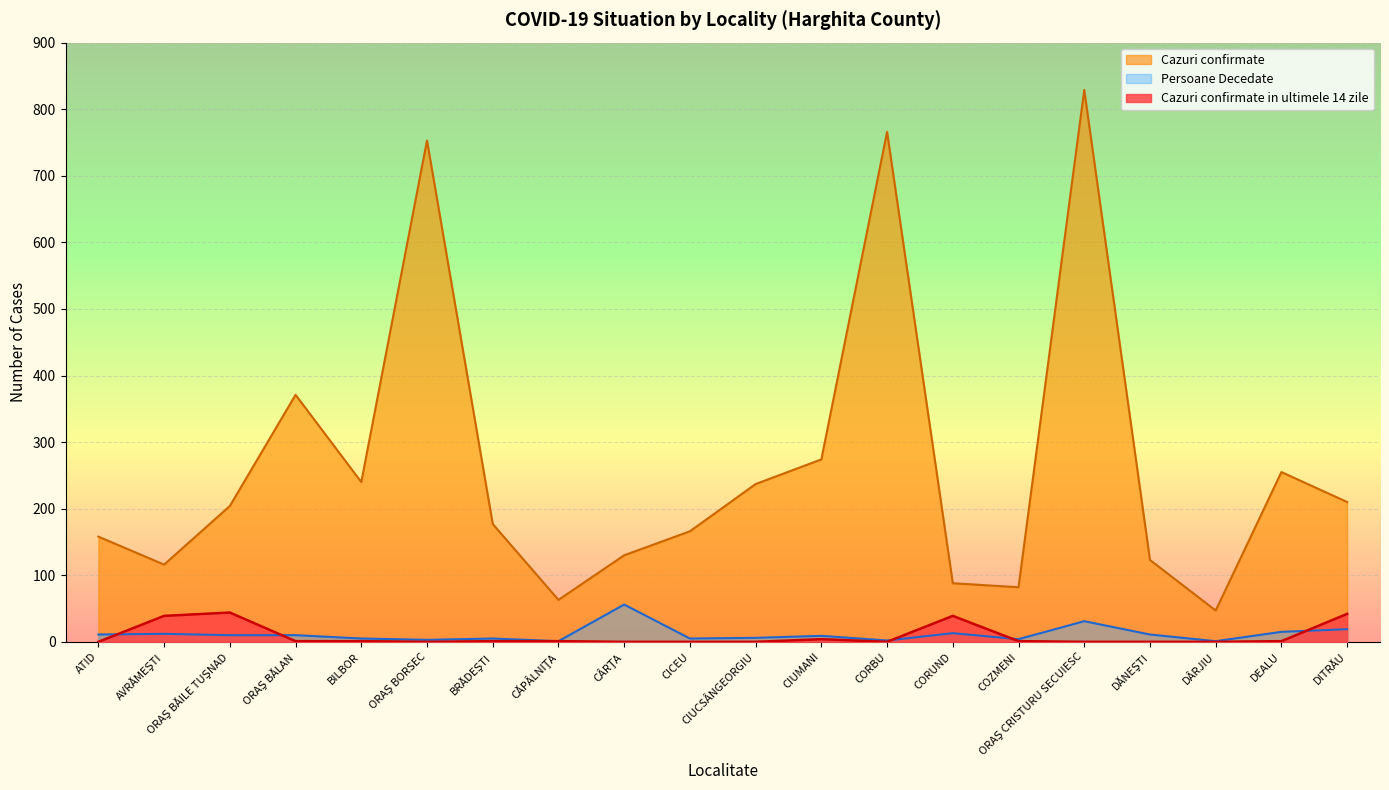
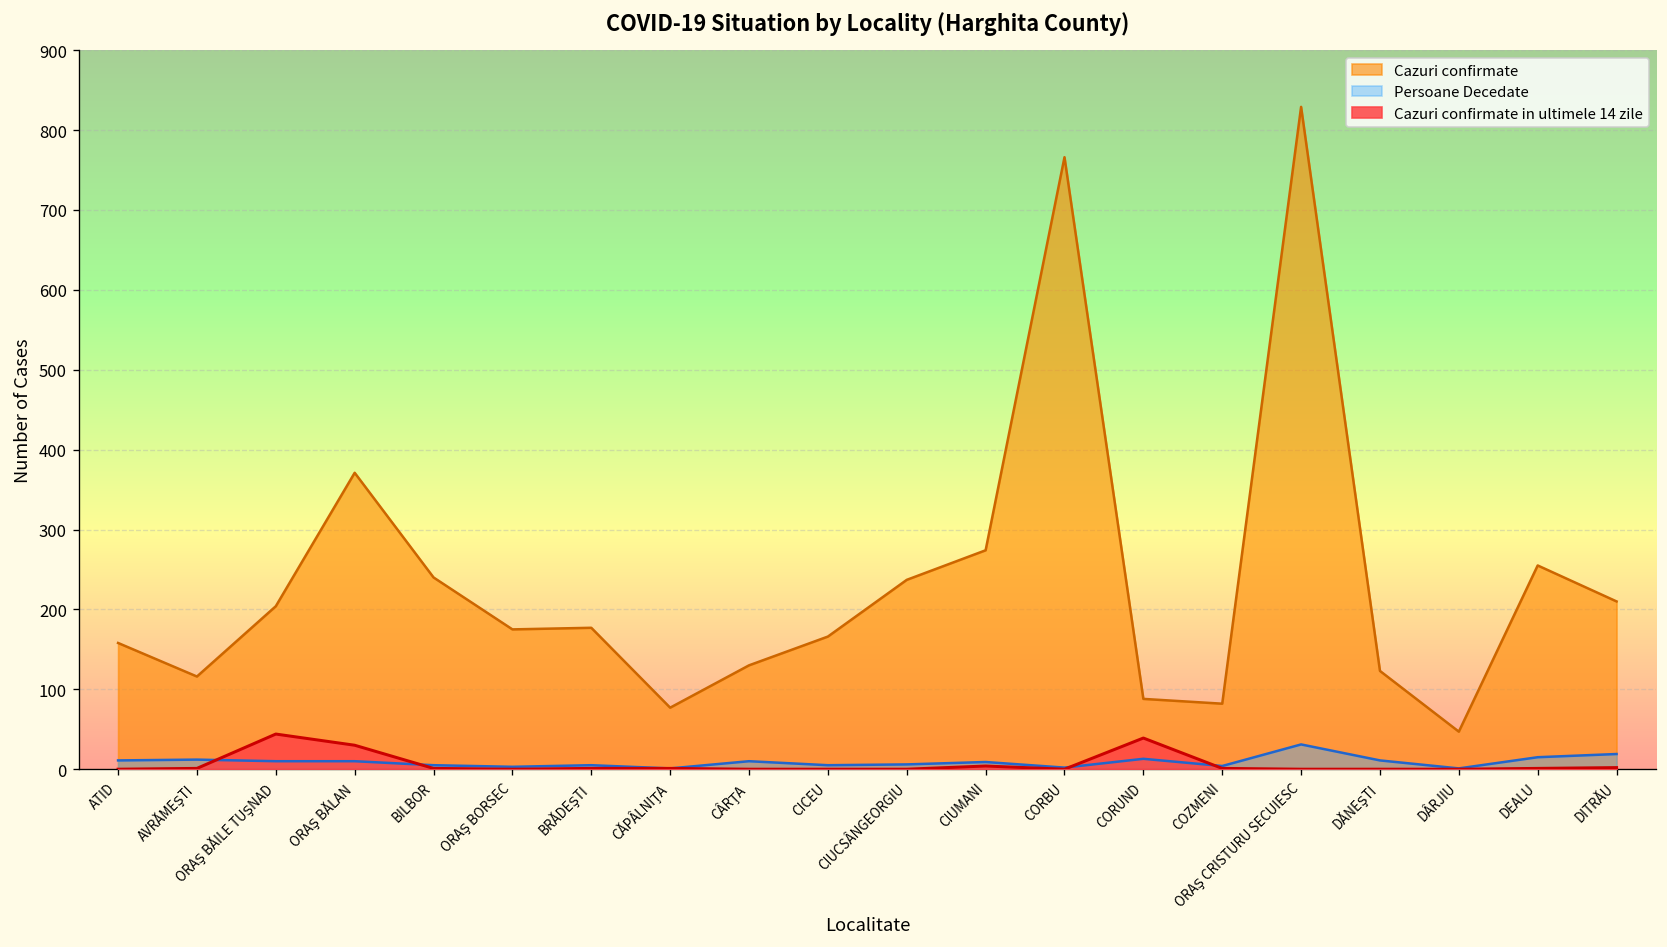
  {
    "Cazuri confirmate": {
      "ATID": 160,
      "AVRĂMEŞTI": 120,
      "ORAŞ BĂILE TUŞNAD": 200,
      "ORAŞ BĂLAN": 370,
      "BILBOR": 240,
-     "ORAŞ BORSEC": 750,
+     "ORAŞ BORSEC": 180,
      "BRĂDEŞTI": 180,
-     "CĂPÂLNIŢA": 60,
+     "CĂPÂLNIŢA": 80,
      "CÂRŢA": 130,
      "CICEU": 170,
      "CIUCSÂNGEORGIU": 240,
      "CIUMANI": 270,
      "CORBU": 770,
      "CORUND": 90,
      "COZMENI": 80,
      "ORAŞ CRISTURU SECUIESC": 830,
      "DĂNEŞTI": 120,
      "DÂRJIU": 50,
      "DEALU": 260,
      "DITRĂU": 210
    },
    "Persoane Decedate": {
      "ATID": 10,
      "AVRĂMEŞTI": 10,
      "ORAŞ BĂILE TUŞNAD": 10,
      "ORAŞ BĂLAN": 10,
      "BILBOR": 10,
      "BRĂDEŞTI": 10,
-     "CÂRŢA": 60,
+     "CÂRŢA": 10,
      "CICEU": 10,
      "CIUCSÂNGEORGIU": 10,
      "CIUMANI": 10,
      "CORUND": 10,
      "ORAŞ CRISTURU SECUIESC": 30,
      "DĂNEŞTI": 10,
      "DEALU": 20,
      "DITRĂU": 20
    },
    "Cazuri confirmate in ultimele 14 zile": {
      "ATID": 0,
-     "AVRĂMEŞTI": 40,
+     "AVRĂMEŞTI": 0,
      "ORAŞ BĂILE TUŞNAD": 40,
-     "ORAŞ BĂLAN": 0,
+     "ORAŞ BĂLAN": 30,
      "BILBOR": 0,
      "BRĂDEŞTI": 0,
      "CÂRŢA": 0,
      "CICEU": 0,
      "CIUCSÂNGEORGIU": 0,
      "CIUMANI": 0,
      "CORUND": 40,
      "ORAŞ CRISTURU SECUIESC": 0,
      "DĂNEŞTI": 0,
      "DEALU": 0,
-     "DITRĂU": 40
+     "DITRĂU": 0
    }
  }
